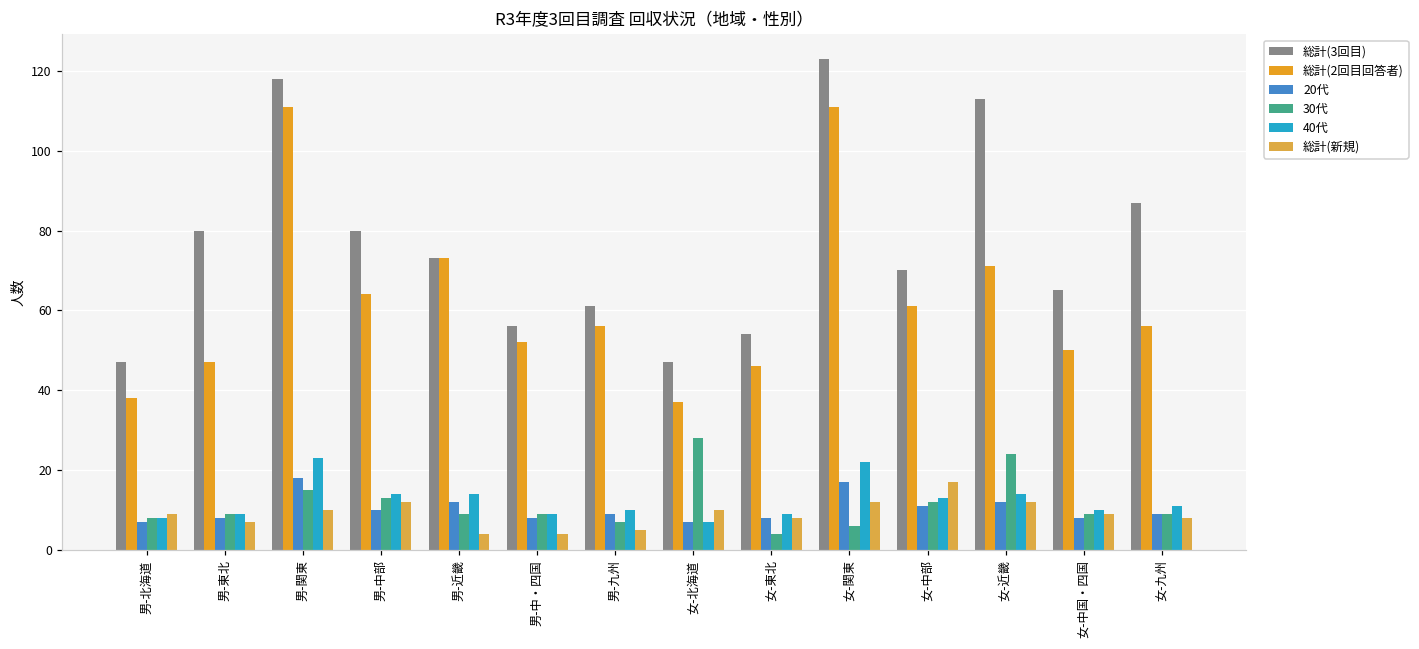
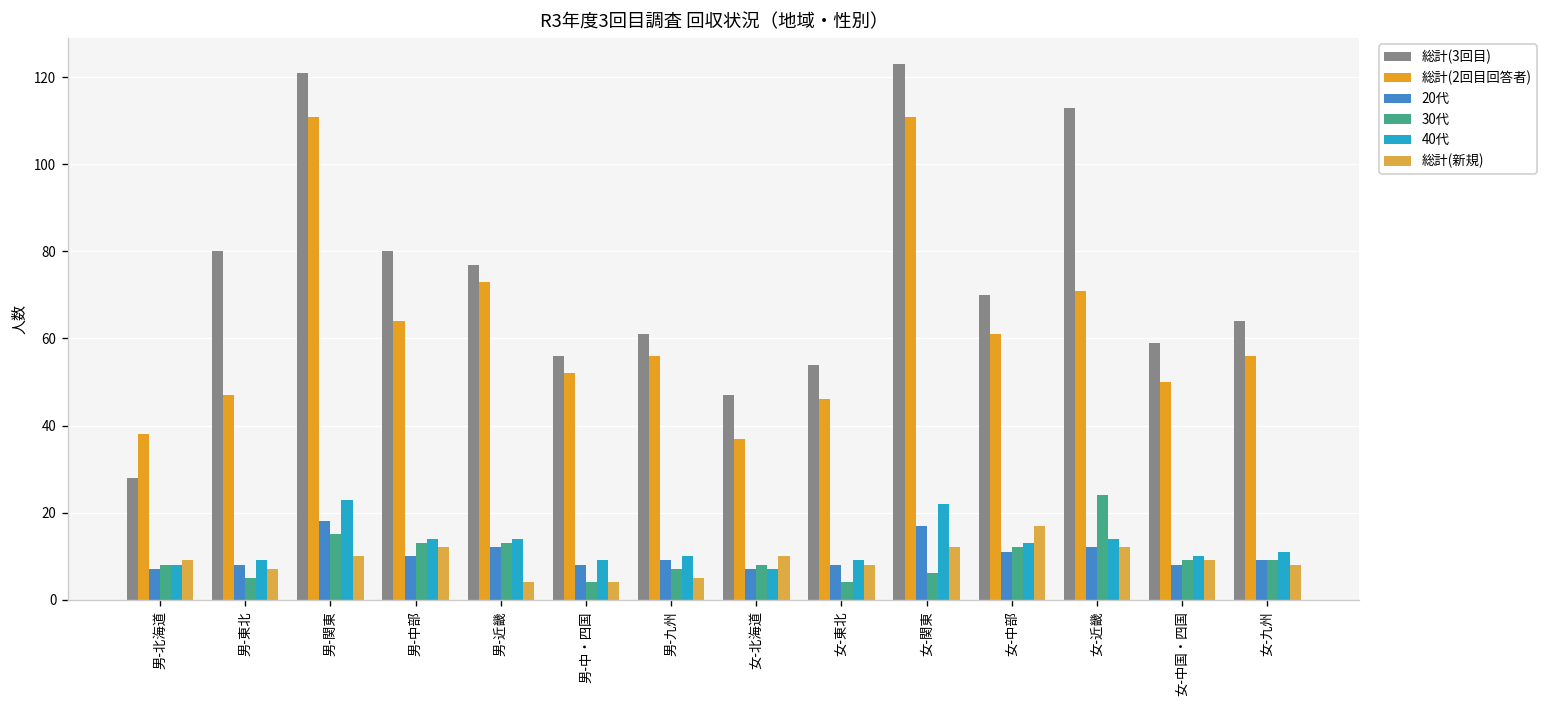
  {
    "総計(3回目)": {
-     "男-北海道": 47,
+     "男-北海道": 28,
      "男-東北": 80,
-     "男-関東": 118,
+     "男-関東": 121,
      "男-中部": 80,
-     "男-近畿": 73,
+     "男-近畿": 77,
      "男-中・四国": 56,
      "男-九州": 61,
      "女-北海道": 47,
      "女-東北": 54,
      "女-関東": 123,
      "女-中部": 70,
      "女-近畿": 113,
-     "女-中国・四国": 65,
-     "女-九州": 87
+     "女-中国・四国": 59,
+     "女-九州": 64
    },
    "30代": {
      "男-北海道": 8,
-     "男-東北": 9,
+     "男-東北": 5,
      "男-関東": 15,
      "男-中部": 13,
-     "男-近畿": 9,
-     "男-中・四国": 9,
+     "男-近畿": 13,
+     "男-中・四国": 4,
      "男-九州": 7,
-     "女-北海道": 28,
+     "女-北海道": 8,
      "女-東北": 4,
      "女-関東": 6,
      "女-中部": 12,
      "女-近畿": 24,
      "女-中国・四国": 9,
      "女-九州": 9
    }
  }
